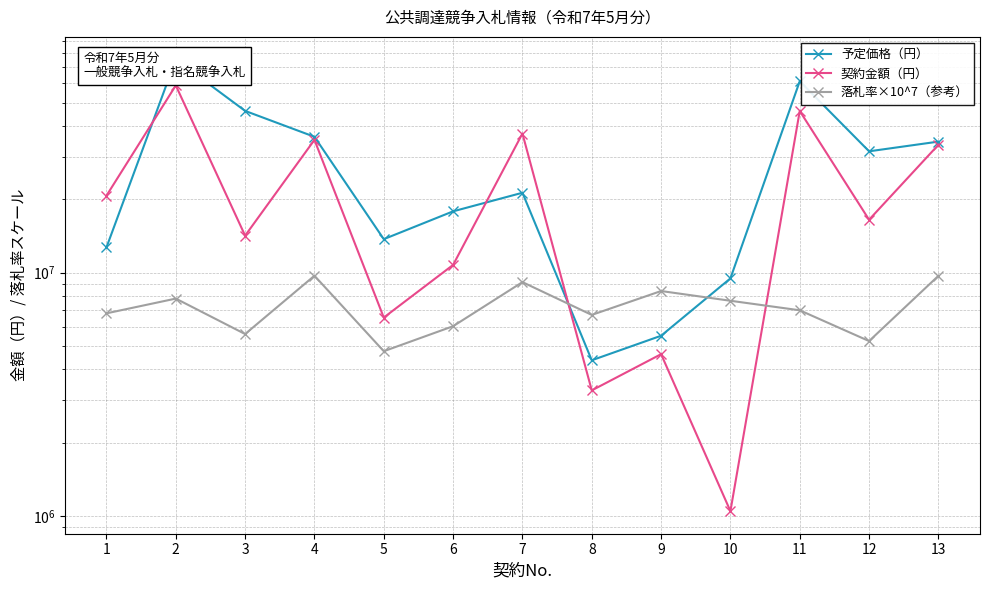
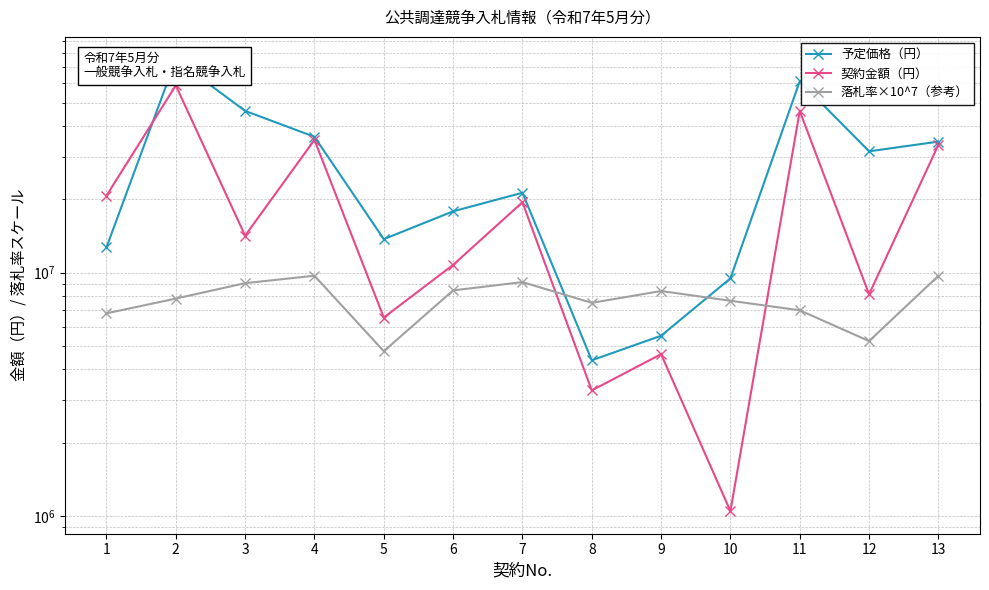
  {
    "予定価格（円）": {
      "1": 13000000,
      "3": 46000000,
      "4": 36000000,
      "5": 14000000,
      "6": 18000000,
      "7": 21000000,
      "8": 4400000,
      "9": 5500000,
      "10": 9500000,
      "11": 61000000,
      "12": 32000000,
      "13": 35000000
    },
    "契約金額（円）": {
      "1": 21000000,
      "2": 59000000,
      "3": 14000000,
      "4": 35000000,
      "5": 6500000,
      "6": 11000000,
-     "7": 37000000,
+     "7": 19000000,
      "8": 3300000,
      "9": 4600000,
      "10": 1050000,
      "11": 46000000,
-     "12": 17000000,
+     "12": 8100000,
      "13": 34000000
    },
    "落札率×10^7（参考）": {
      "1": 6800000,
      "2": 7800000,
-     "3": 5600000,
+     "3": 9100000,
      "4": 9700000,
      "5": 4800000,
-     "6": 6000000,
+     "6": 8500000,
      "7": 9100000,
-     "8": 6700000,
+     "8": 7500000,
      "9": 8400000,
      "10": 7700000,
      "11": 7000000,
      "12": 5200000,
      "13": 9700000
    }
  }
